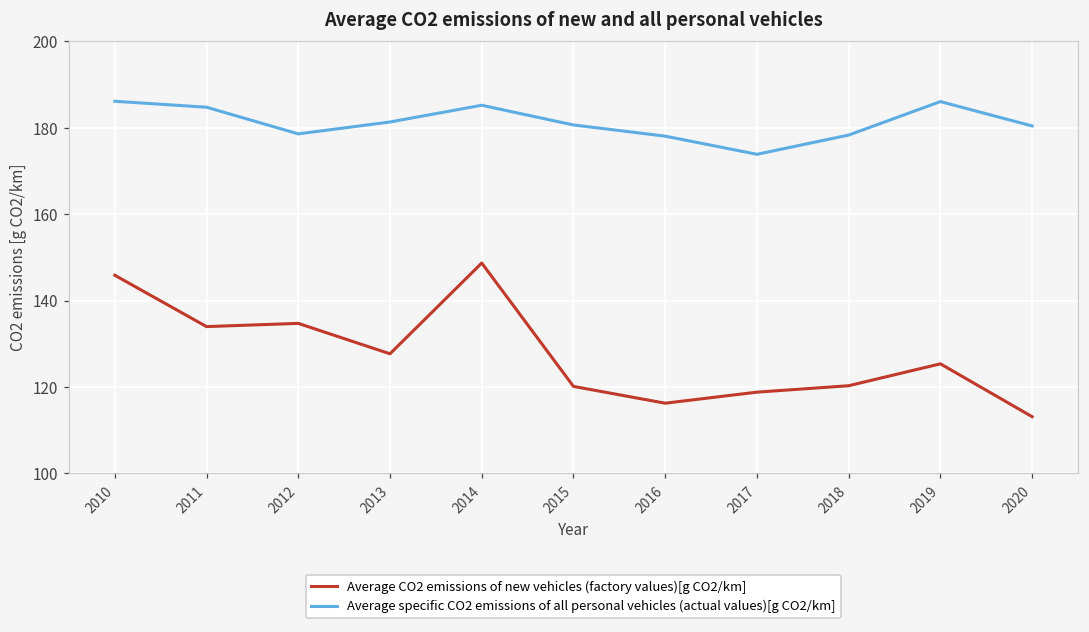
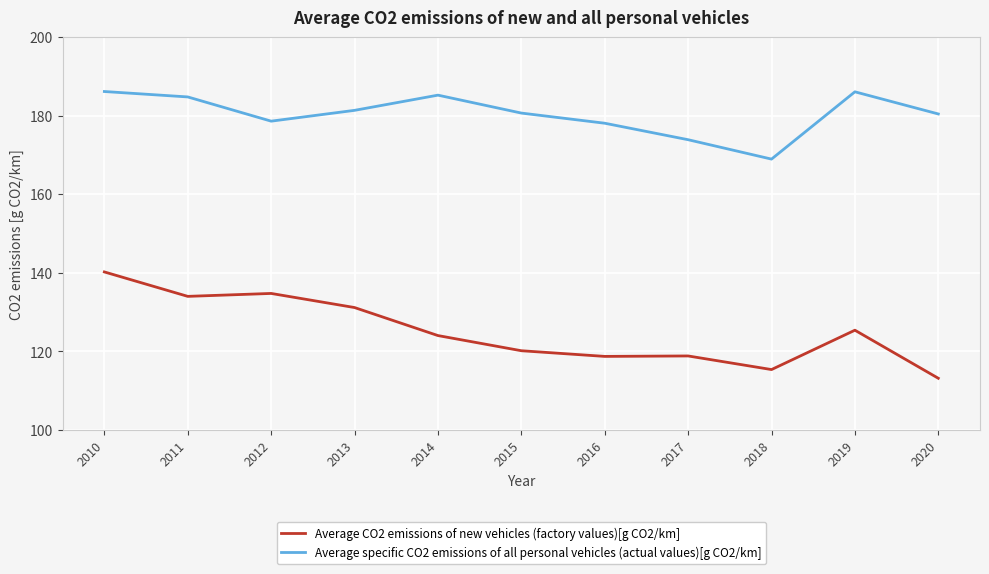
  {
    "Average CO2 emissions of new vehicles (factory values)[g CO2/km]": {
-     "2010": 146,
+     "2010": 140,
      "2011": 134,
      "2012": 135,
-     "2013": 128,
-     "2014": 149,
+     "2013": 131,
+     "2014": 124,
      "2015": 120,
-     "2016": 116,
+     "2016": 119,
      "2017": 119,
-     "2018": 120,
+     "2018": 115,
      "2019": 125,
      "2020": 113
    },
    "Average specific CO2 emissions of all personal vehicles (actual values)[g CO2/km]": {
      "2010": 186,
      "2011": 185,
      "2012": 179,
      "2013": 181,
      "2014": 185,
      "2015": 181,
      "2016": 178,
      "2017": 174,
-     "2018": 178,
+     "2018": 169,
      "2019": 186,
      "2020": 180
    }
  }
